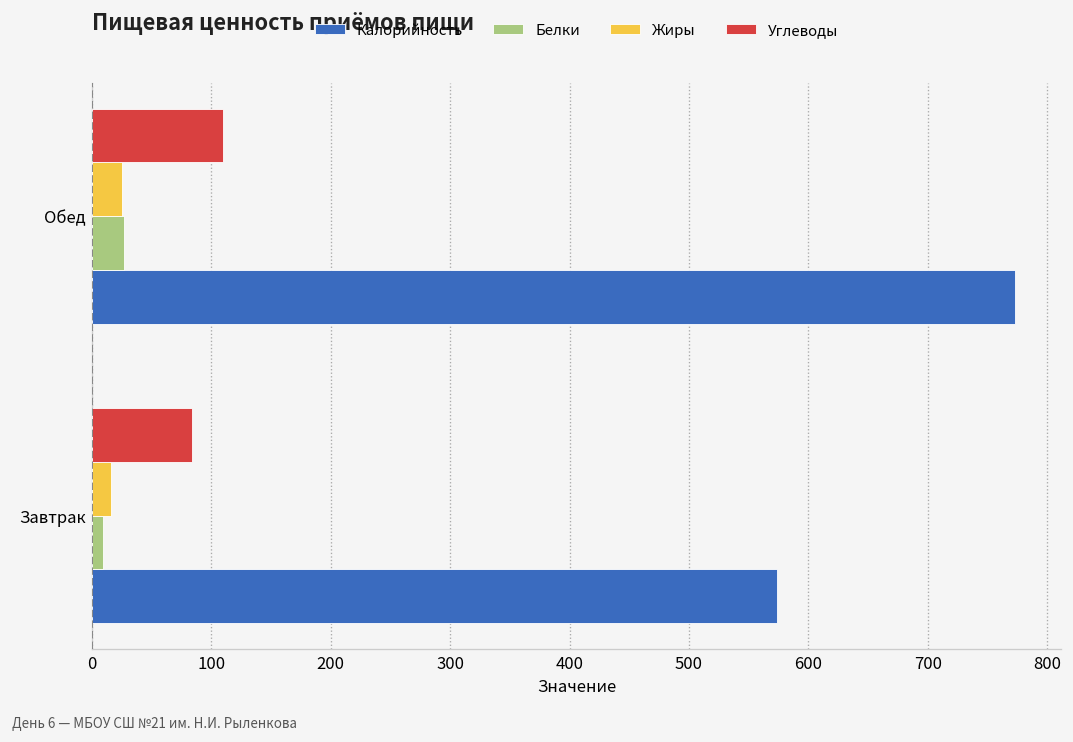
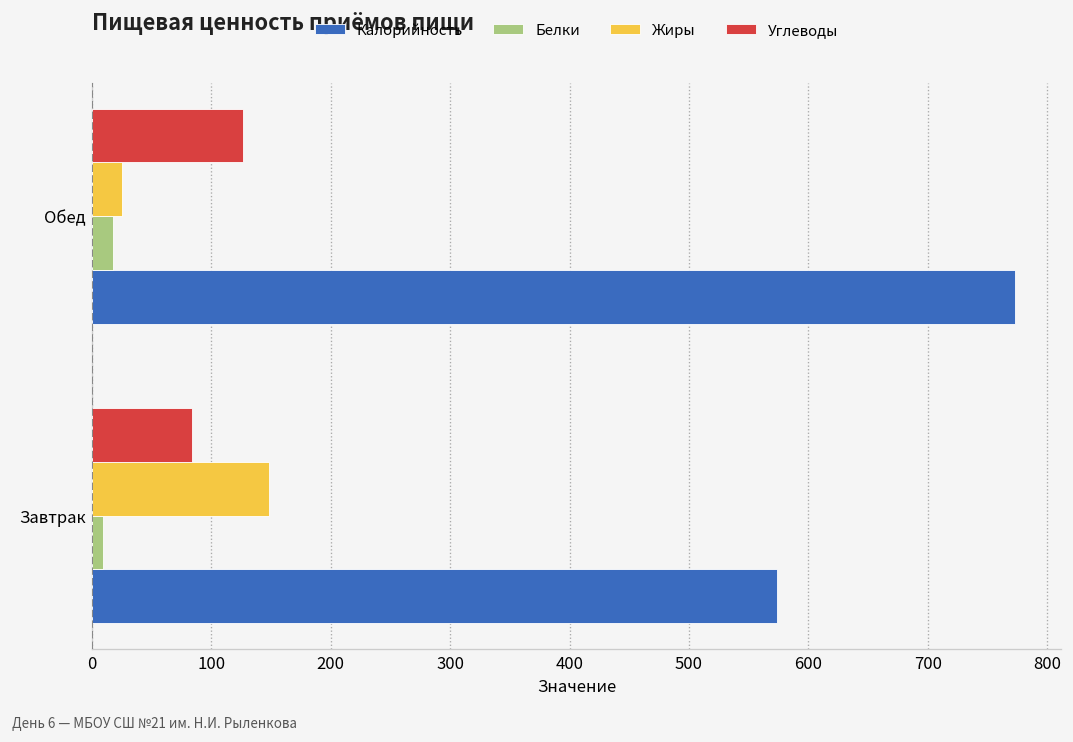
  {
    "Калорийность": {
      "Обед": 770,
      "Завтрак": 570
    },
    "Белки": {
-     "Обед": 30,
+     "Обед": 20,
      "Завтрак": 10
    },
    "Жиры": {
      "Обед": 30,
-     "Завтрак": 20
+     "Завтрак": 150
    },
    "Углеводы": {
-     "Обед": 110,
+     "Обед": 130,
      "Завтрак": 80
    }
  }
